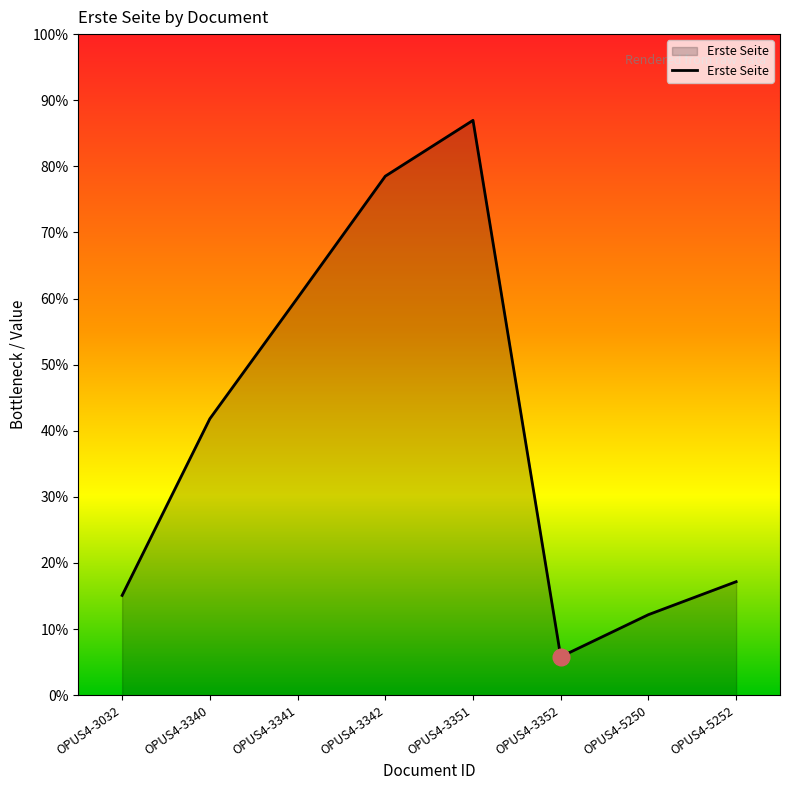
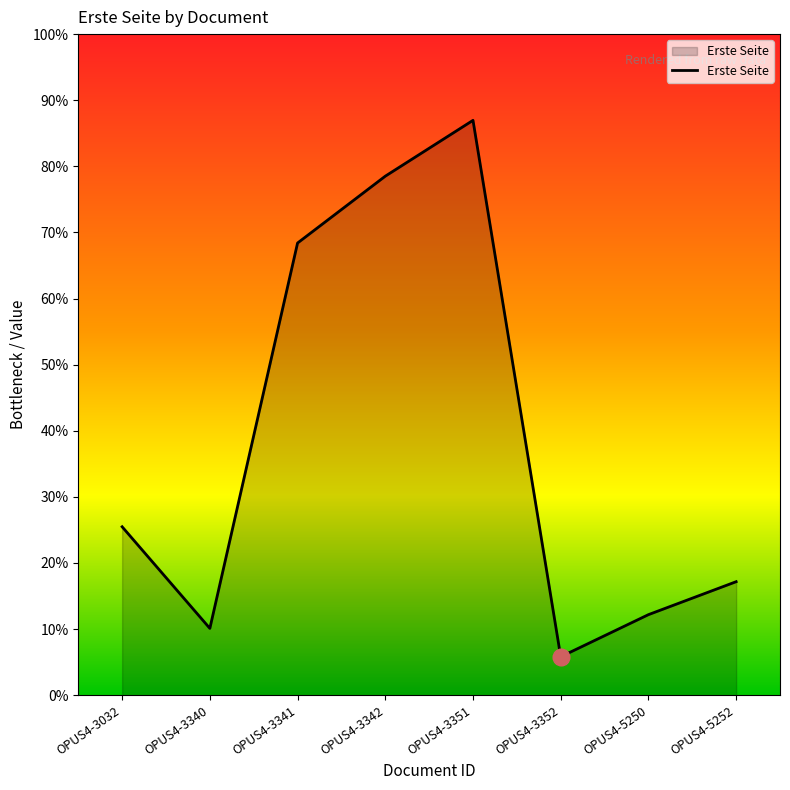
  {
    "Erste Seite": {
-     "OPUS4-3032": "15%",
-     "OPUS4-3340": "42%",
-     "OPUS4-3341": "60%",
+     "OPUS4-3032": "25%",
+     "OPUS4-3340": "10%",
+     "OPUS4-3341": "68%",
      "OPUS4-3342": "79%",
      "OPUS4-3351": "87%",
      "OPUS4-5250": "12%",
      "OPUS4-5252": "17%"
    }
  }
